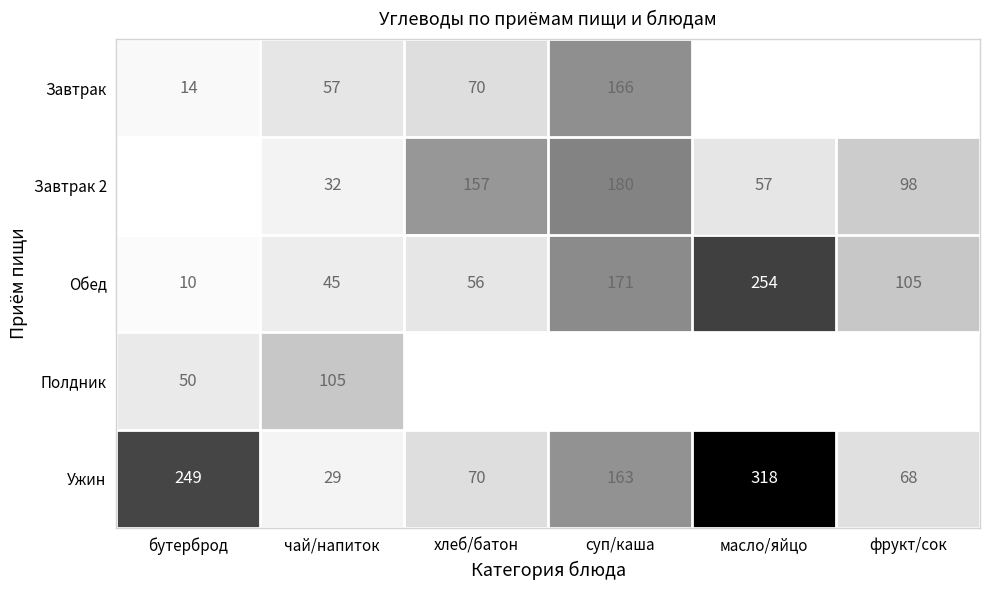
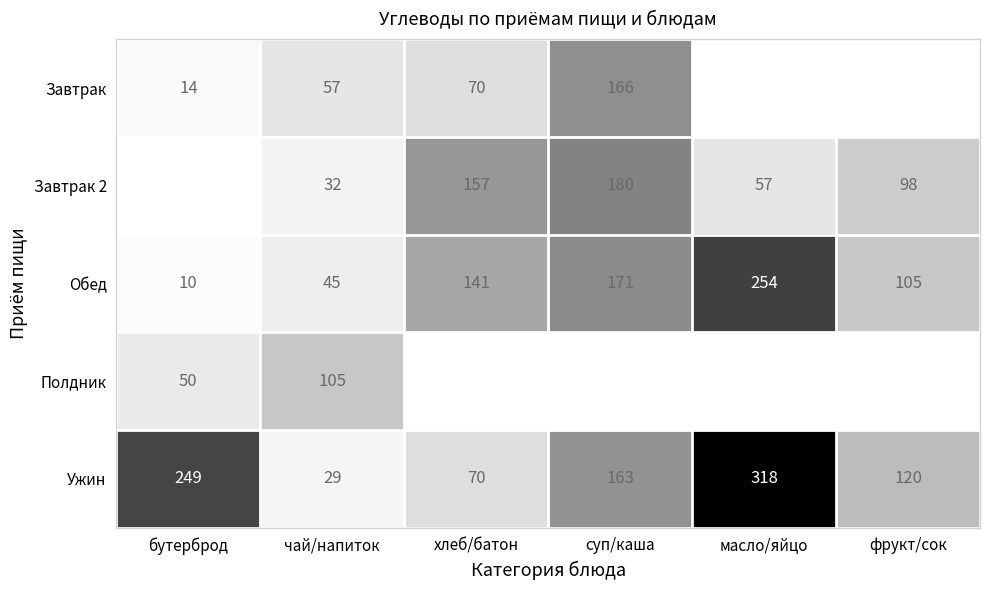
  {
    "Завтрак": {
      "бутерброд": 14,
      "чай/напиток": 57,
      "хлеб/батон": 70
    },
    "Завтрак 2": {
      "чай/напиток": 32,
      "масло/яйцо": 57,
      "фрукт/сок": 98
    },
    "Обед": {
      "бутерброд": 10,
      "чай/напиток": 45,
-     "хлеб/батон": 56,
+     "хлеб/батон": 141,
      "масло/яйцо": 254,
      "фрукт/сок": 105
    },
    "Полдник": {
      "бутерброд": 50,
      "чай/напиток": 105
    },
    "Ужин": {
      "бутерброд": 249,
      "чай/напиток": 29,
      "хлеб/батон": 70,
      "масло/яйцо": 318,
-     "фрукт/сок": 68
+     "фрукт/сок": 120
    }
  }
